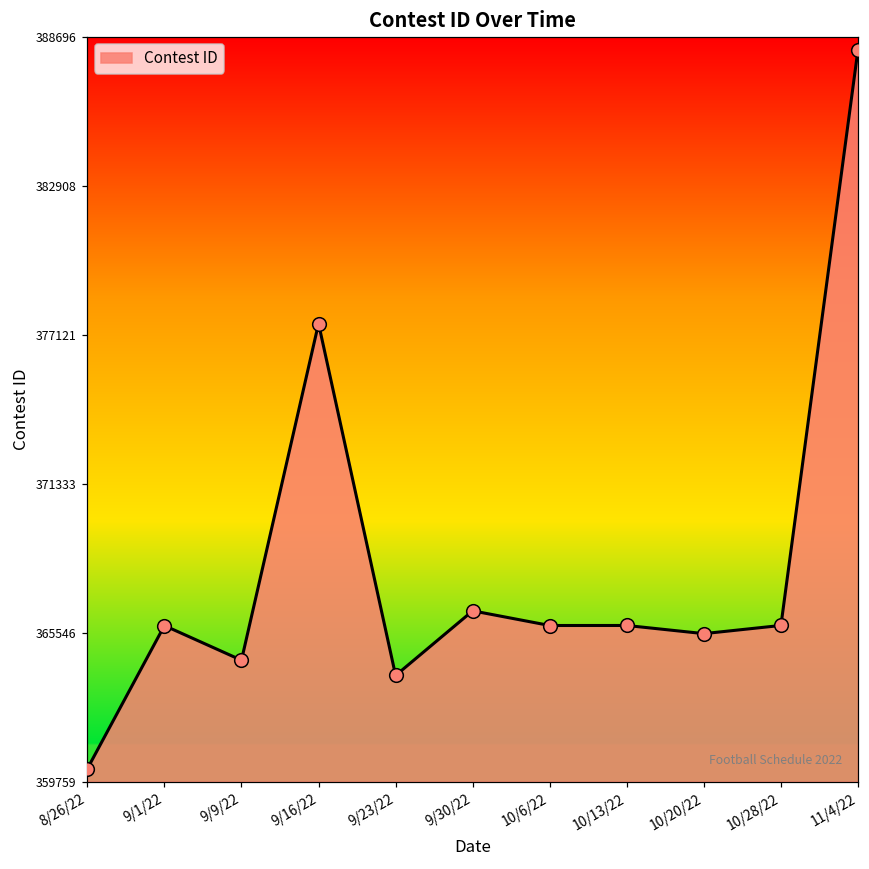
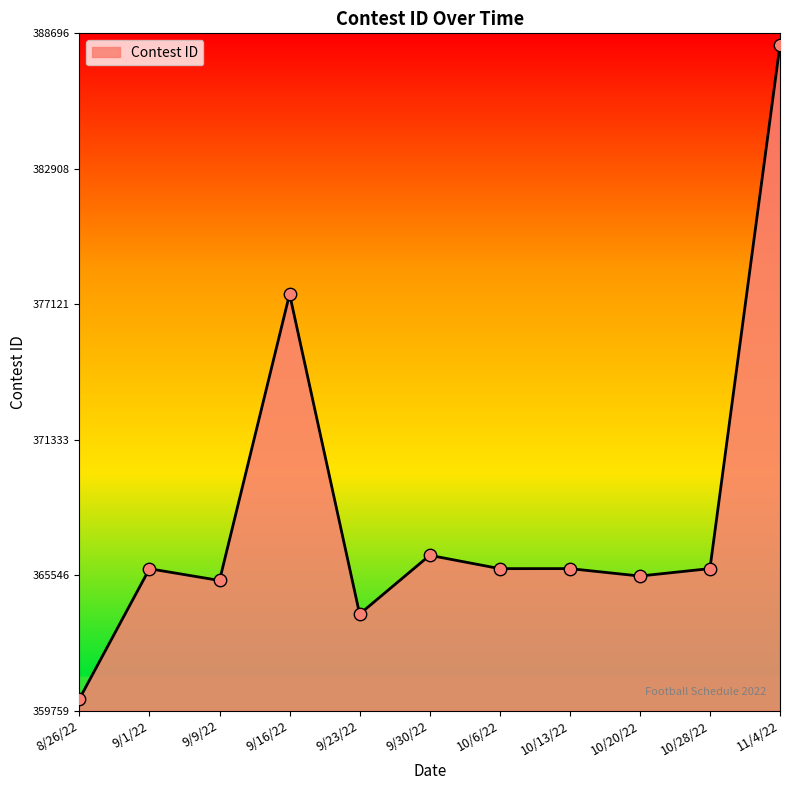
  {
    "8/26/22": 360300,
    "9/1/22": 365800,
-   "9/9/22": 364500,
+   "9/9/22": 365300,
    "9/16/22": 377600,
    "9/23/22": 363900,
    "9/30/22": 366400,
    "10/6/22": 365800,
    "10/13/22": 365800,
    "10/20/22": 365500,
    "10/28/22": 365800,
    "11/4/22": 388200
  }
